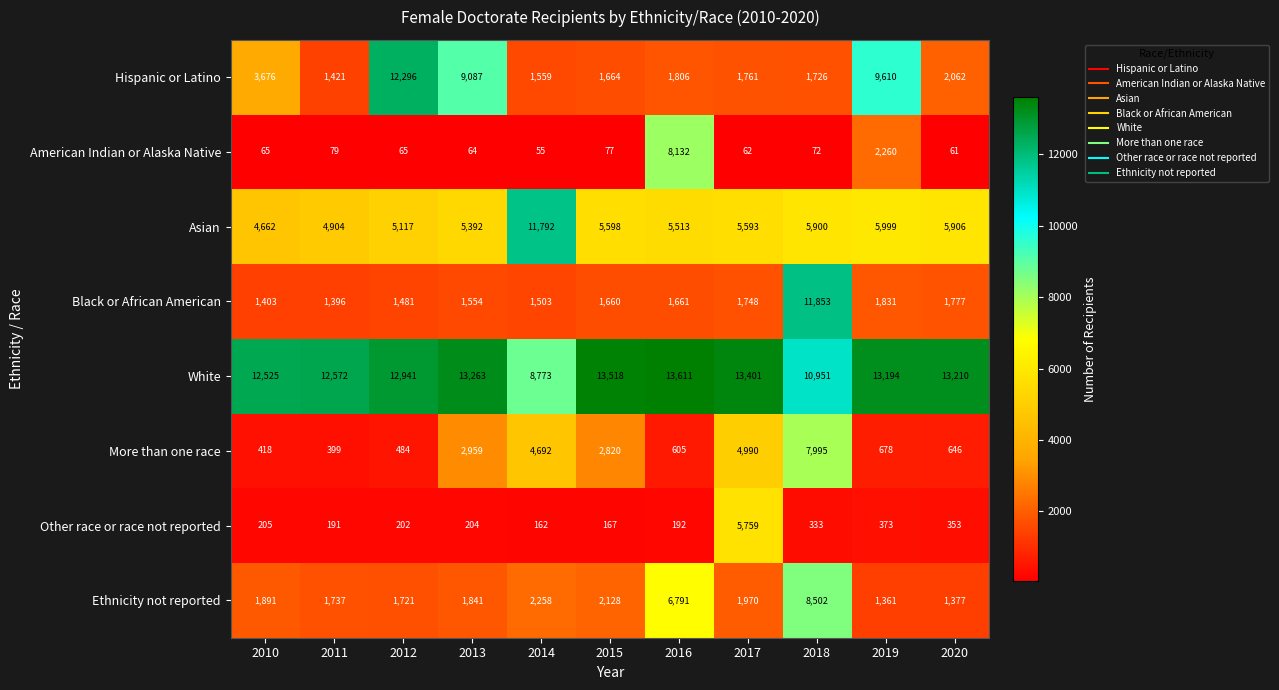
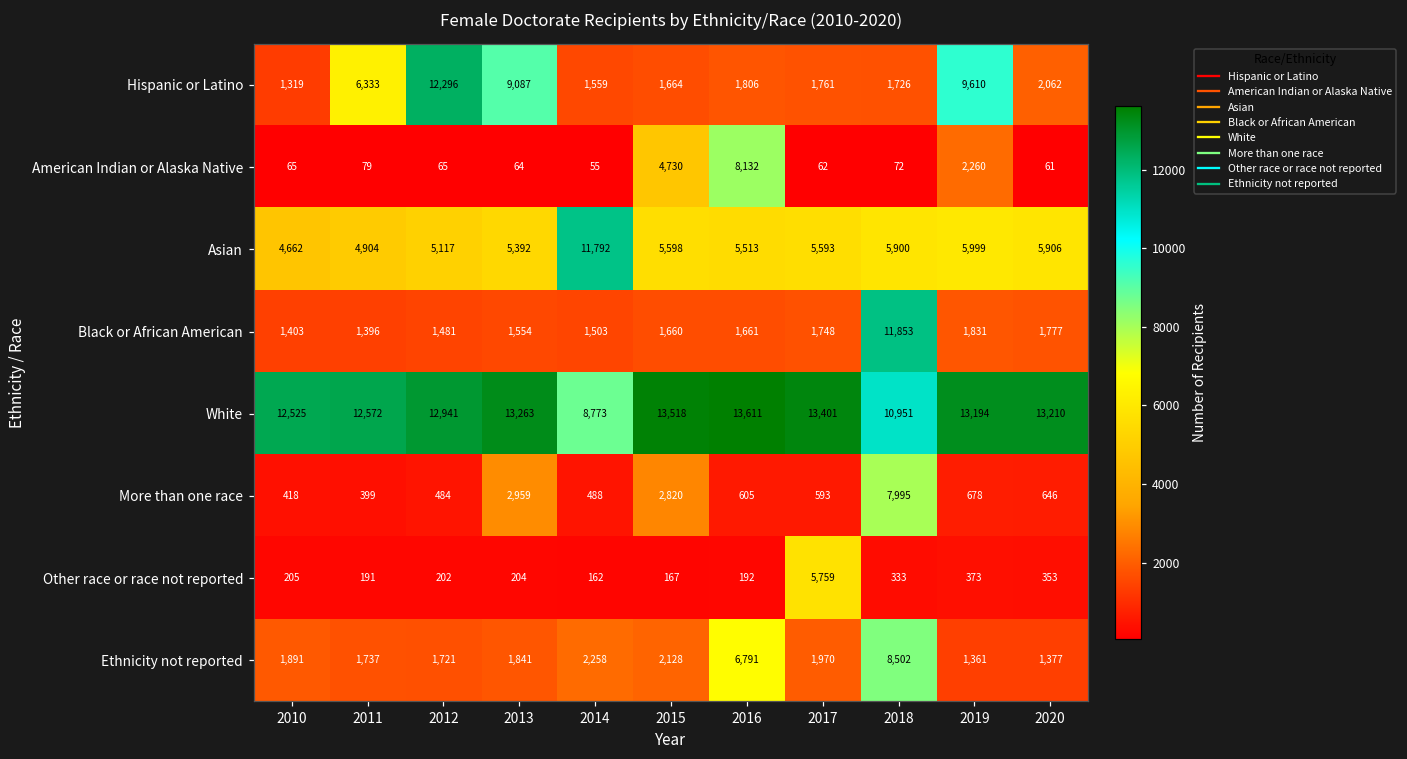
  {
    "Hispanic or Latino": {
-     "2010": "3,676",
-     "2011": "1,421",
+     "2010": "1,319",
+     "2011": "6,333",
      "2012": "12,296",
      "2013": "9,087",
      "2014": "1,559",
      "2015": "1,664",
      "2016": "1,806",
      "2017": "1,761",
      "2018": "1,726",
      "2019": "9,610",
      "2020": "2,062"
    },
    "American Indian or Alaska Native": {
      "2010": "65",
      "2011": "79",
      "2012": "65",
      "2013": "64",
      "2014": "55",
-     "2015": "77",
+     "2015": "4,730",
      "2016": "8,132",
      "2017": "62",
      "2018": "72",
      "2019": "2,260",
      "2020": "61"
    },
    "Asian": {
      "2010": "4,662",
      "2011": "4,904",
      "2012": "5,117",
      "2013": "5,392",
      "2014": "11,792",
      "2015": "5,598",
      "2016": "5,513",
      "2017": "5,593",
      "2018": "5,900",
      "2019": "5,999",
      "2020": "5,906"
    },
    "Black or African American": {
      "2010": "1,403",
      "2011": "1,396",
      "2012": "1,481",
      "2013": "1,554",
      "2014": "1,503",
      "2015": "1,660",
      "2016": "1,661",
      "2017": "1,748",
      "2018": "11,853",
      "2019": "1,831",
      "2020": "1,777"
    },
    "White": {
      "2010": "12,525",
      "2011": "12,572",
      "2012": "12,941",
      "2013": "13,263",
      "2014": "8,773",
      "2015": "13,518",
      "2016": "13,611",
      "2017": "13,401",
      "2018": "10,951",
      "2019": "13,194",
      "2020": "13,210"
    },
    "More than one race": {
      "2010": "418",
      "2011": "399",
      "2012": "484",
      "2013": "2,959",
-     "2014": "4,692",
+     "2014": "488",
      "2015": "2,820",
      "2016": "605",
-     "2017": "4,990",
+     "2017": "593",
      "2018": "7,995",
      "2019": "678",
      "2020": "646"
    },
    "Other race or race not reported": {
      "2010": "205",
      "2011": "191",
      "2012": "202",
      "2013": "204",
      "2014": "162",
      "2015": "167",
      "2016": "192",
      "2017": "5,759",
      "2018": "333",
      "2019": "373",
      "2020": "353"
    },
    "Ethnicity not reported": {
      "2010": "1,891",
      "2011": "1,737",
      "2012": "1,721",
      "2013": "1,841",
      "2014": "2,258",
      "2015": "2,128",
      "2016": "6,791",
      "2017": "1,970",
      "2018": "8,502",
      "2019": "1,361",
      "2020": "1,377"
    }
  }
